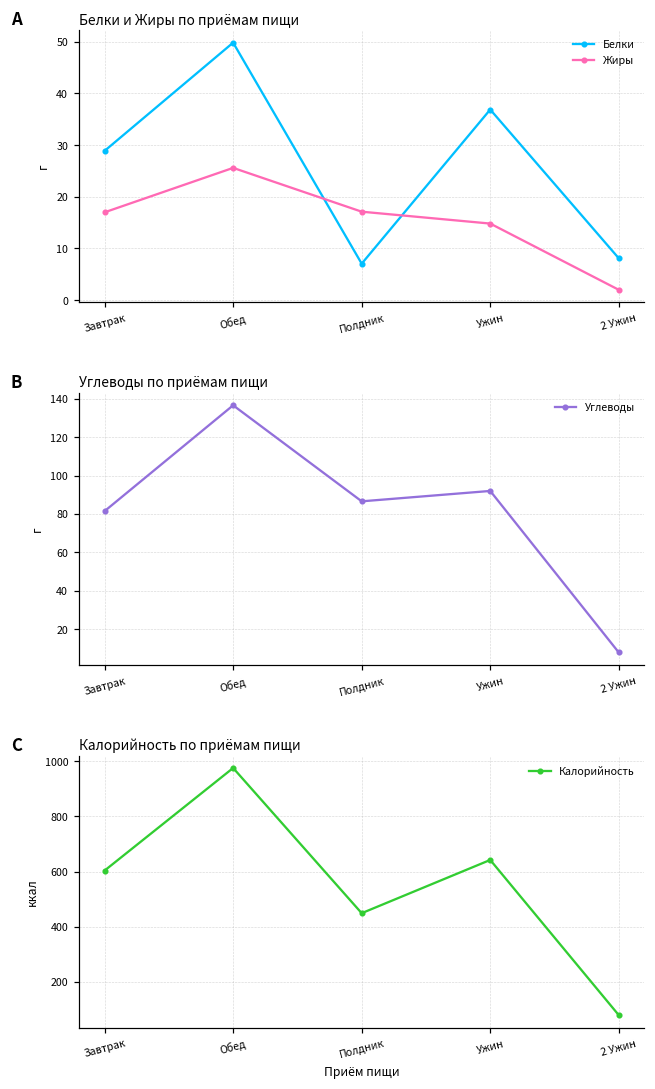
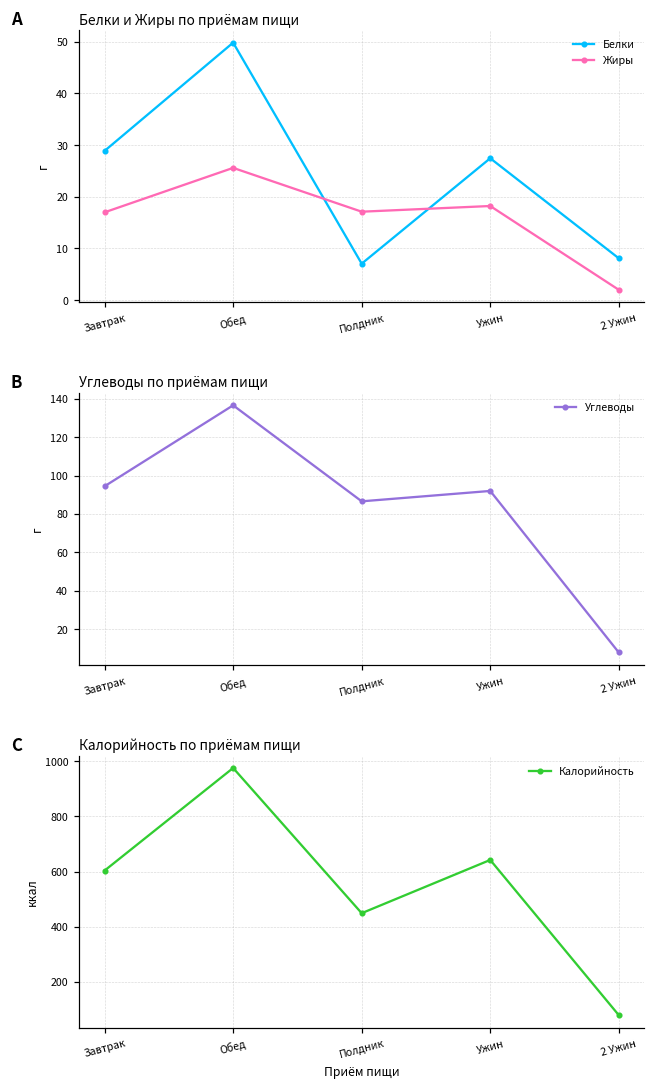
  {
    "Белки и Жиры по приёмам пищи": {
      "Белки": {
        "Завтрак": 29,
        "Обед": 50,
        "Полдник": 7,
-       "Ужин": 37,
+       "Ужин": 27,
        "2 Ужин": 8
      },
      "Жиры": {
        "Завтрак": 17,
        "Обед": 26,
        "Полдник": 17,
-       "Ужин": 15,
+       "Ужин": 18,
        "2 Ужин": 2
      }
    },
    "Углеводы по приёмам пищи": {
-     "Завтрак": 82,
+     "Завтрак": 94,
      "Обед": 137,
      "Полдник": 87,
      "Ужин": 92,
      "2 Ужин": 8
    },
    "Калорийность по приёмам пищи": {
      "Завтрак": 600,
      "Обед": 980,
      "Полдник": 450,
      "Ужин": 640,
      "2 Ужин": 80
    }
  }
